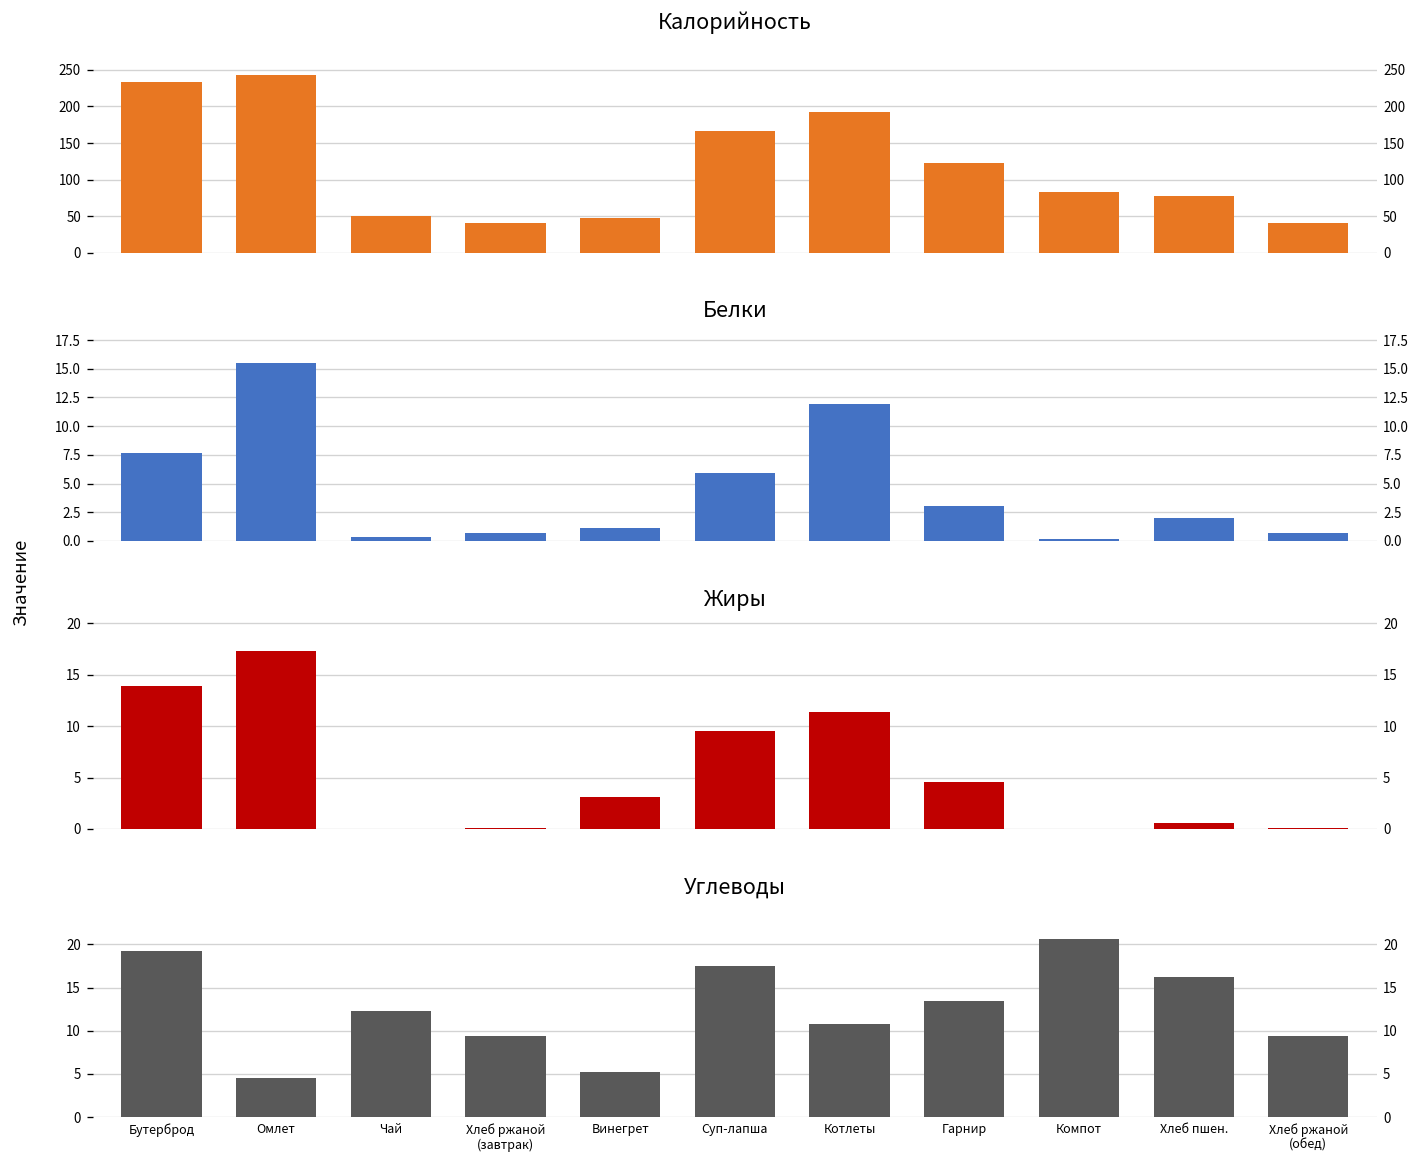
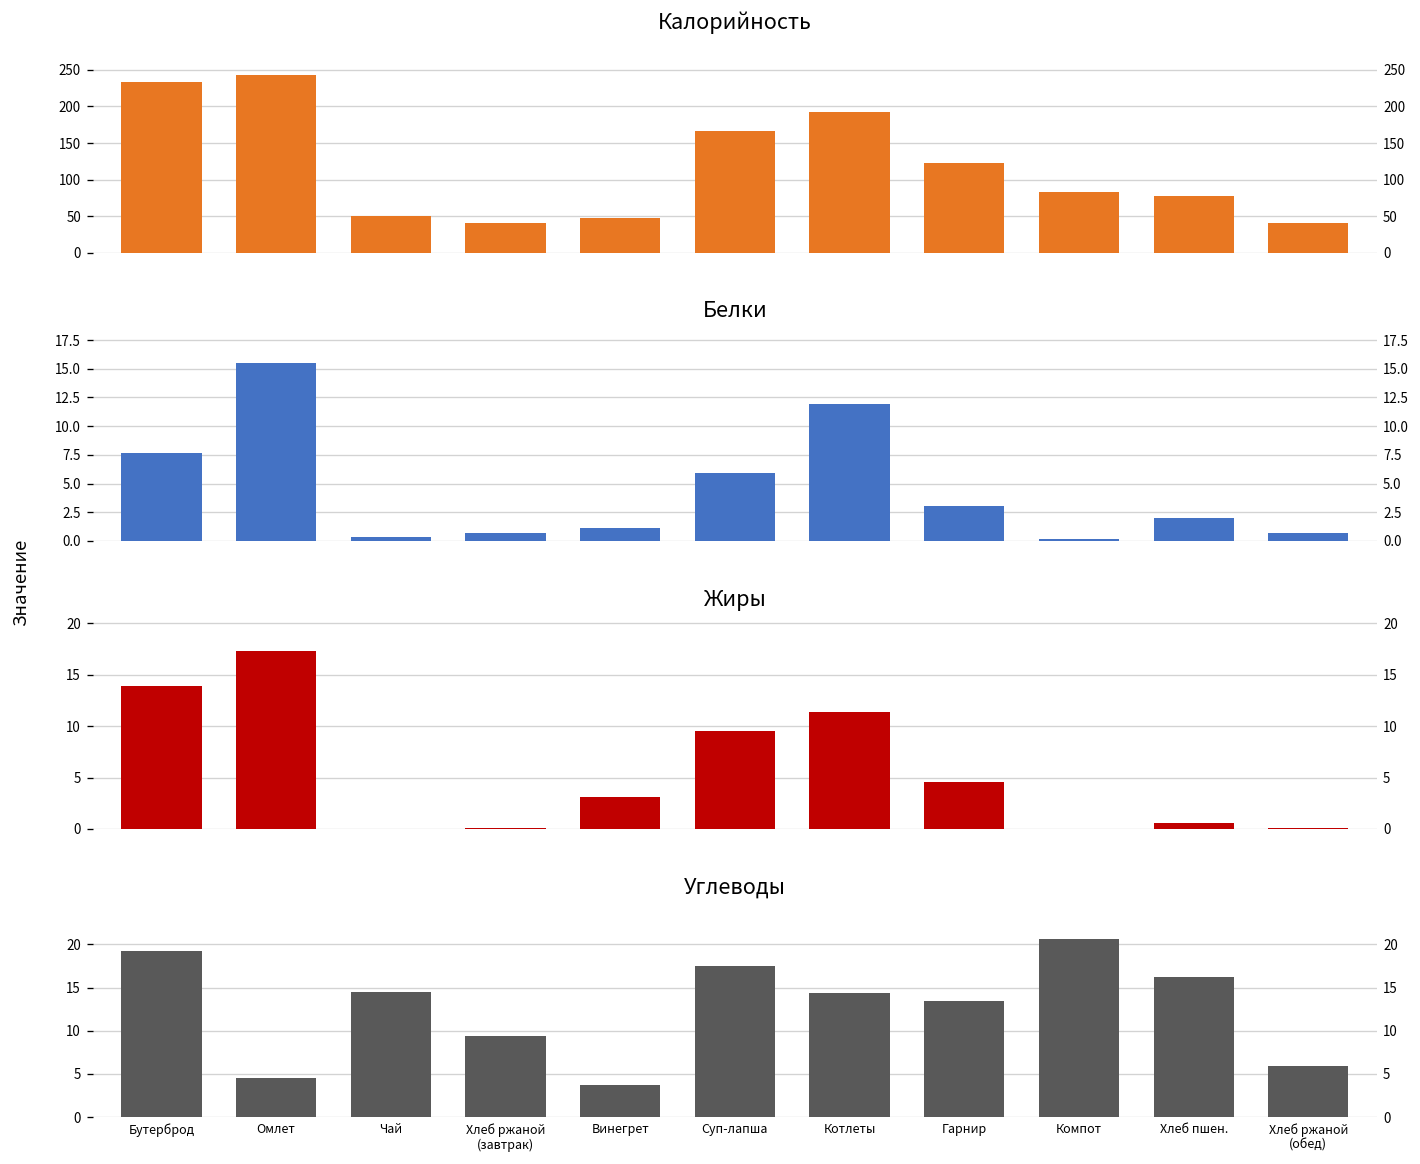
  {
    "Углеводы": {
      "Бутерброд": 19,
      "Омлет": 5,
-     "Чай": 12,
+     "Чай": 15,
      "Хлеб ржаной (завтрак)": 9,
-     "Винегрет": 5,
+     "Винегрет": 4,
      "Суп-лапша": 18,
-     "Котлеты": 11,
+     "Котлеты": 14,
      "Гарнир": 13,
      "Компот": 21,
      "Хлеб пшен.": 16,
-     "Хлеб ржаной (обед)": 9
+     "Хлеб ржаной (обед)": 6
    }
  }
